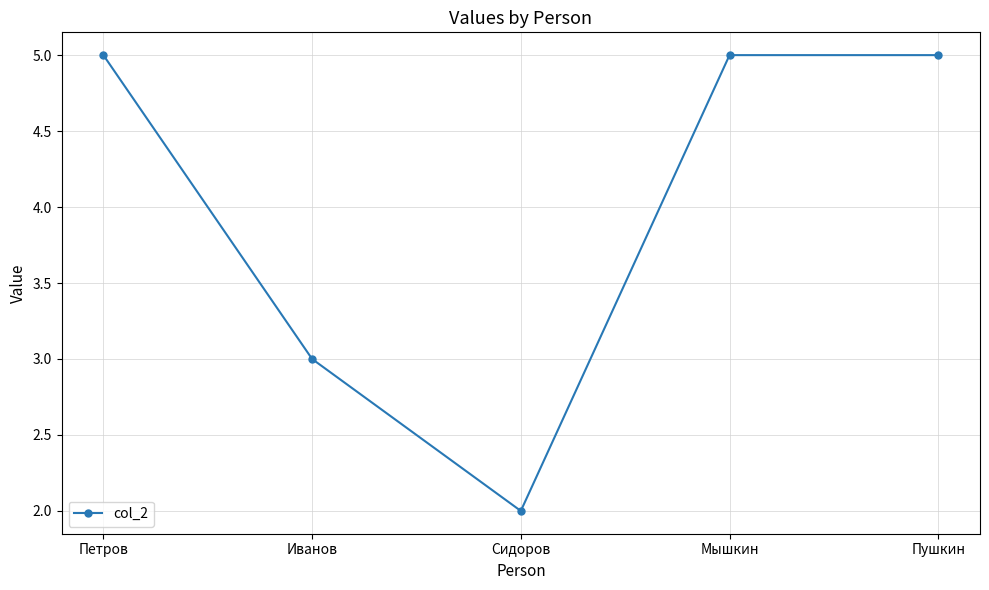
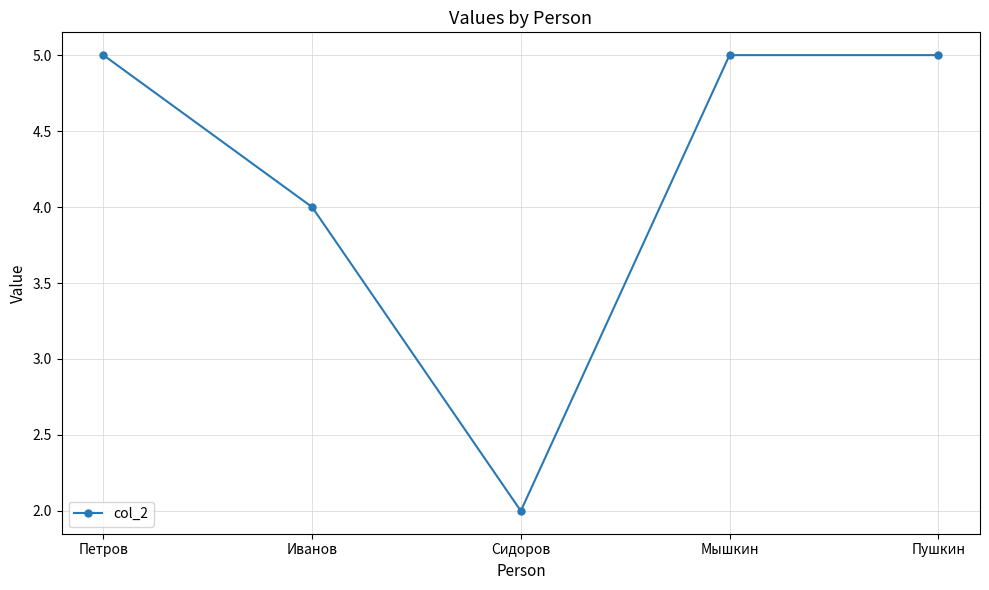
  {
    "Петров": 5,
-   "Иванов": 3,
+   "Иванов": 4,
    "Сидоров": 2,
    "Мышкин": 5,
    "Пушкин": 5
  }
